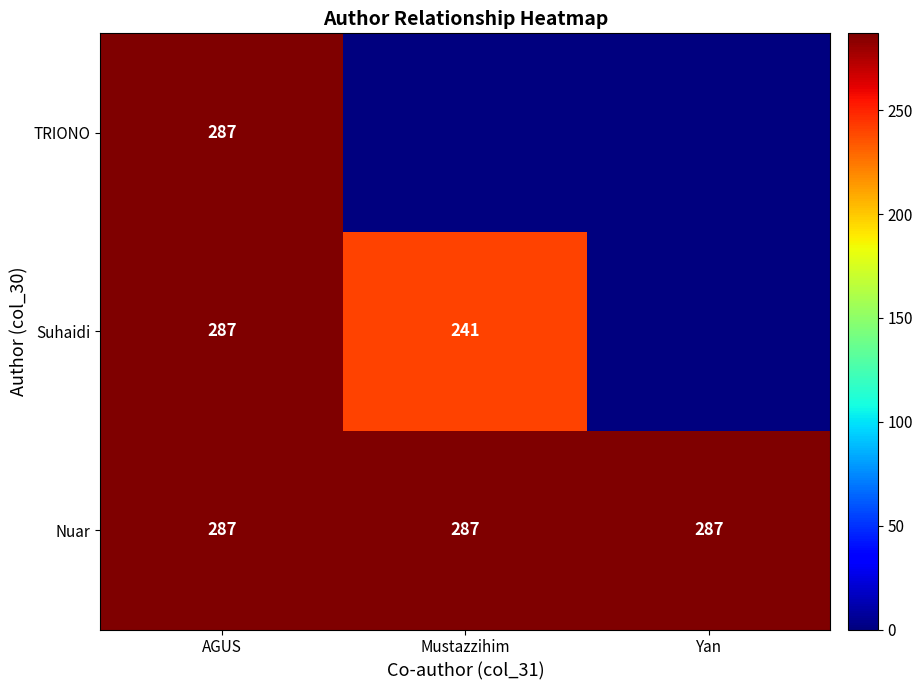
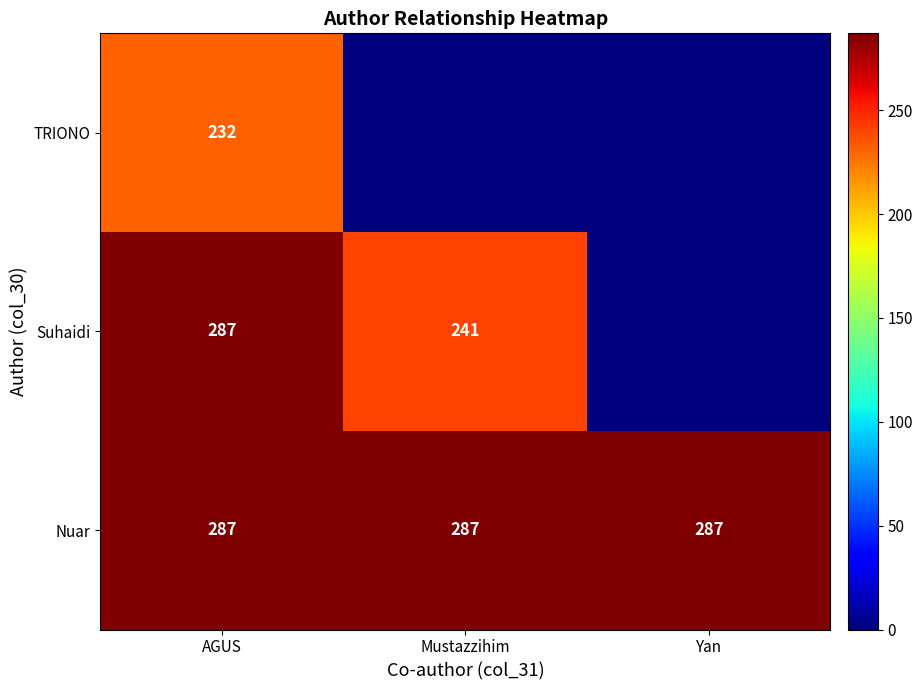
  {
    "TRIONO": {
-     "AGUS": 287
+     "AGUS": 232
    },
    "Suhaidi": {
      "AGUS": 287,
      "Mustazzihim": 241
    },
    "Nuar": {
      "AGUS": 287,
      "Mustazzihim": 287,
      "Yan": 287
    }
  }
